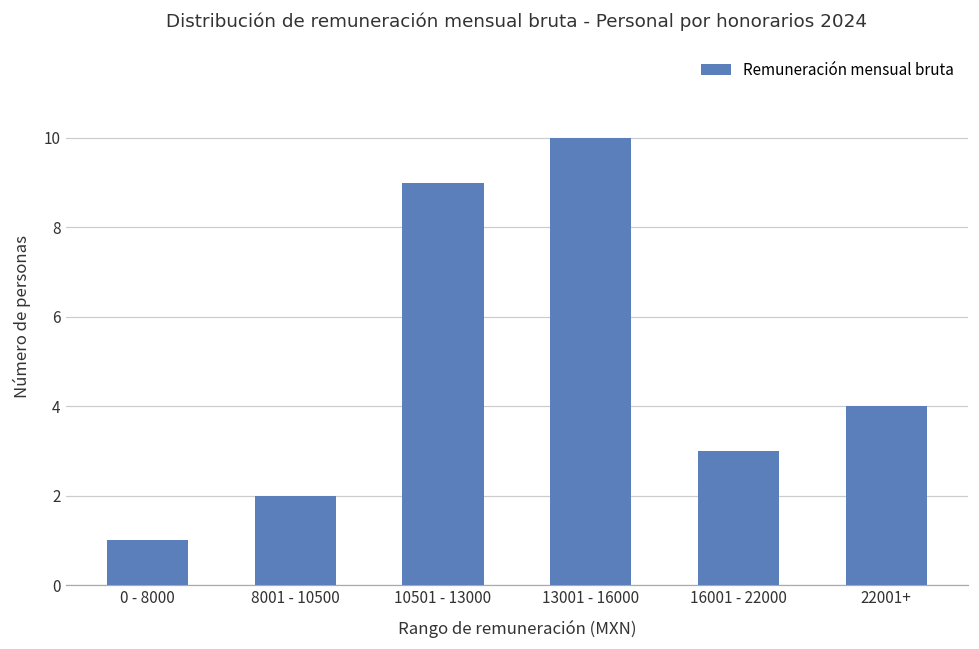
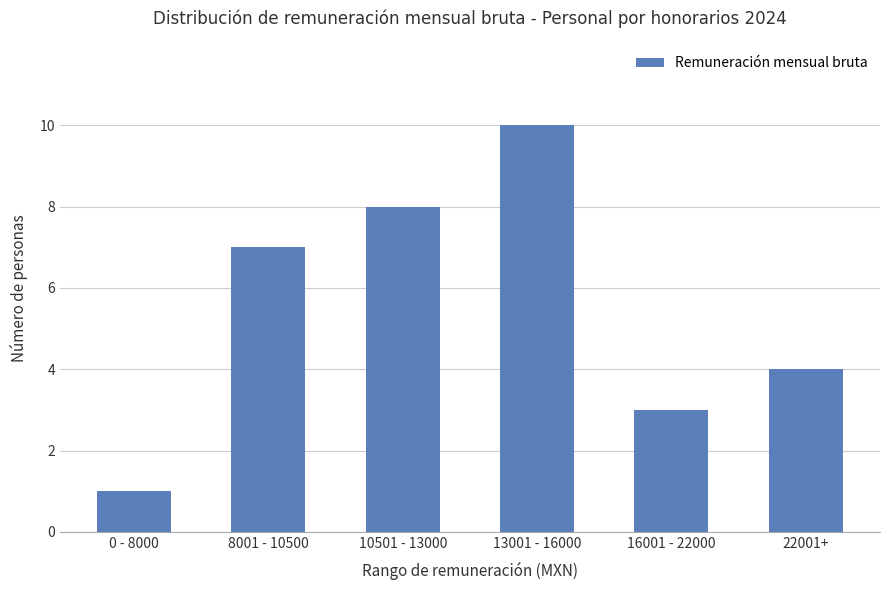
  {
    "0 - 8000": 1,
-   "8001 - 10500": 2,
-   "10501 - 13000": 9,
+   "8001 - 10500": 7,
+   "10501 - 13000": 8,
    "13001 - 16000": 10,
    "16001 - 22000": 3,
    "22001+": 4
  }
